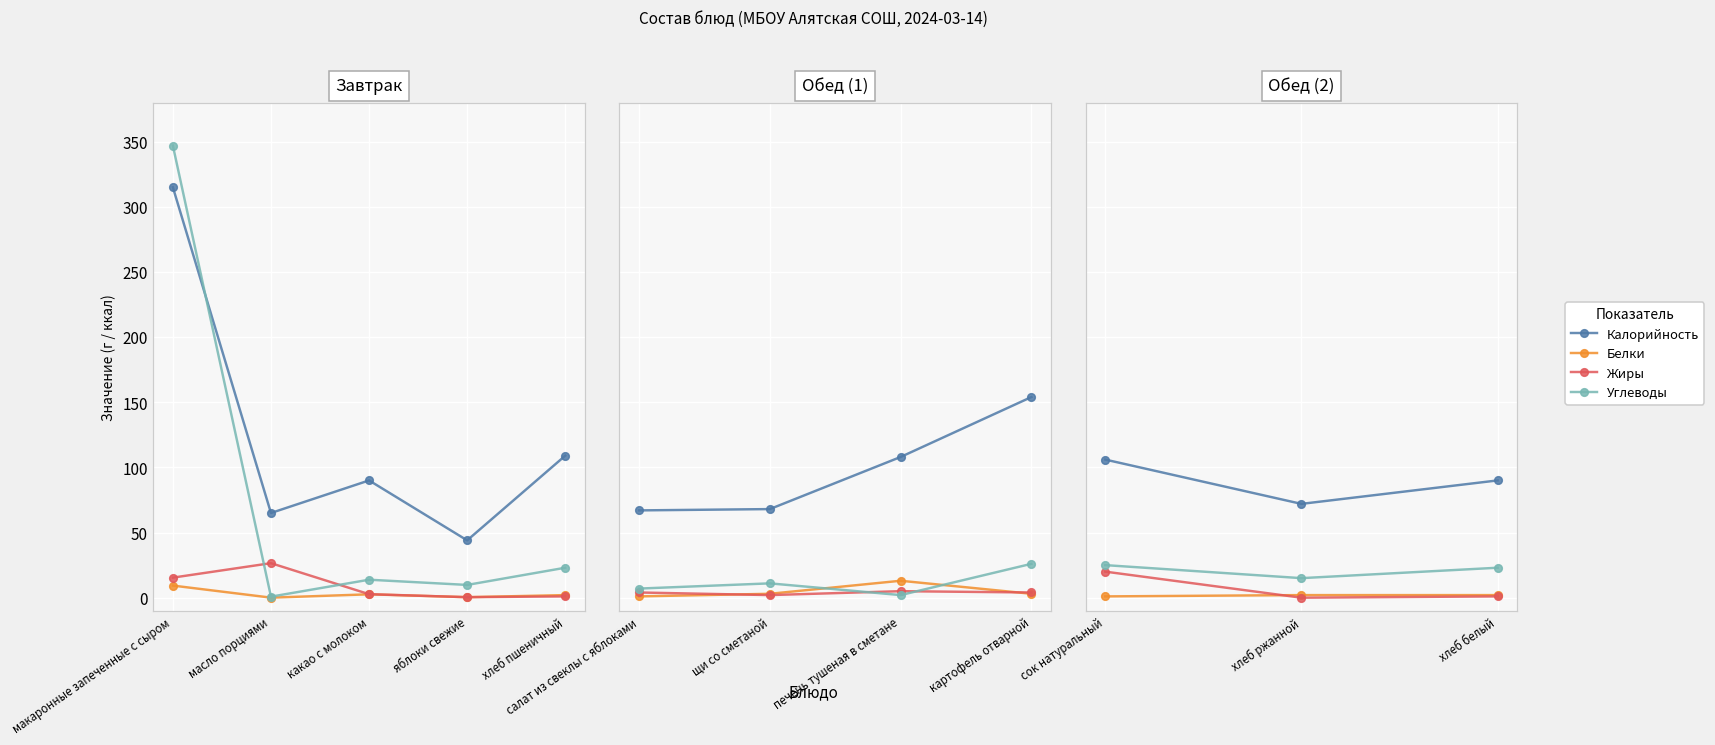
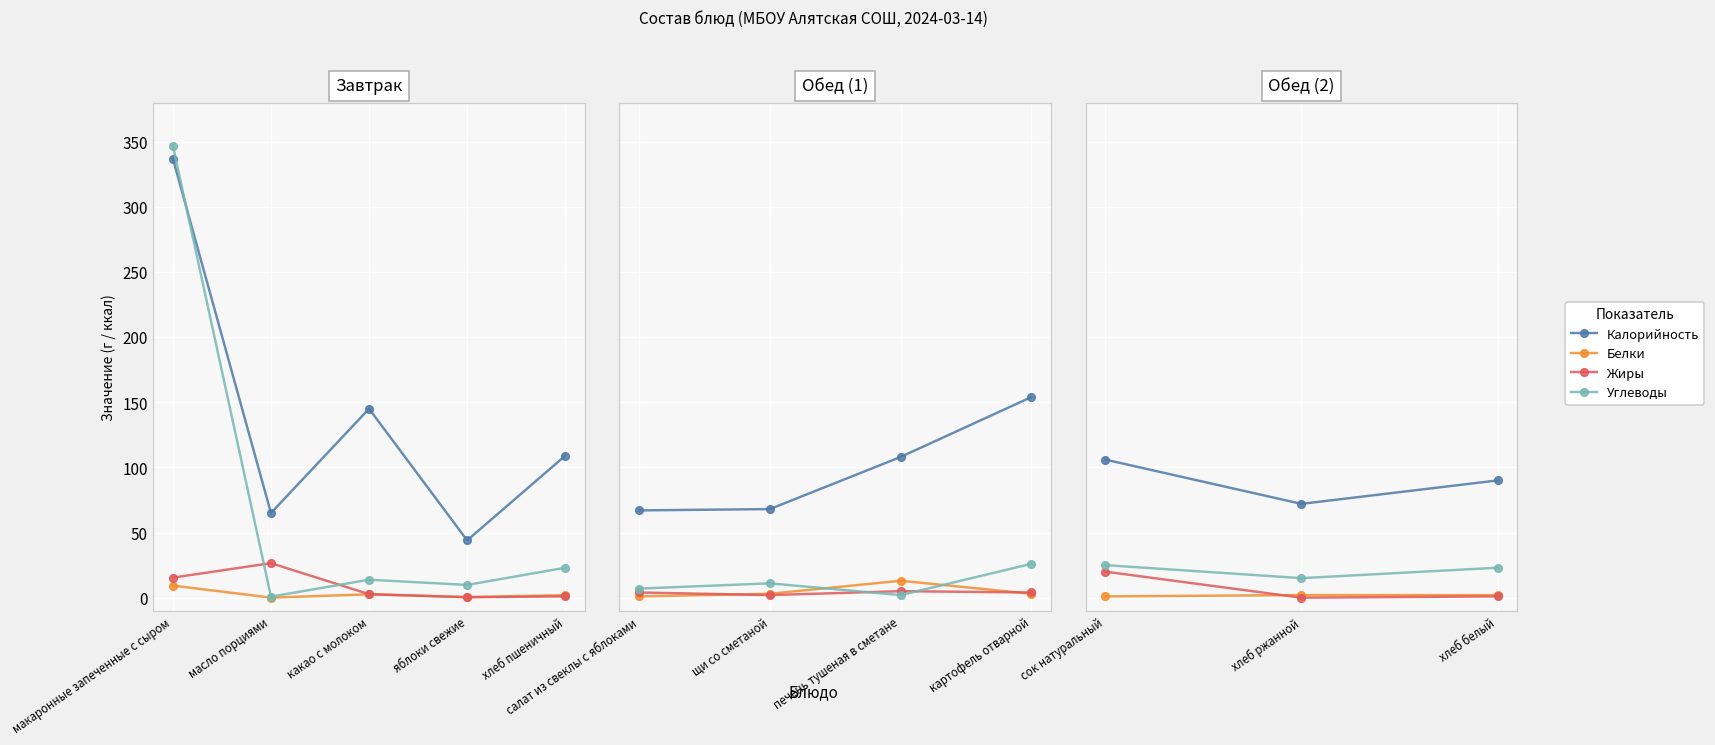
  {
    "Завтрак": {
      "Калорийность": {
-       "макаронные запеченные с сыром": 315,
+       "макаронные запеченные с сыром": 337,
        "масло порциями": 65,
-       "какао с молоком": 90,
+       "какао с молоком": 145,
        "яблоки свежие": 44,
        "хлеб пшеничный": 109
      },
      "Белки": {
        "макаронные запеченные с сыром": 9
      },
      "Жиры": {
        "макаронные запеченные с сыром": 15,
        "масло порциями": 27
      },
      "Углеводы": {
        "макаронные запеченные с сыром": 347,
        "какао с молоком": 14,
        "яблоки свежие": 10,
        "хлеб пшеничный": 23
      }
    }
  }
